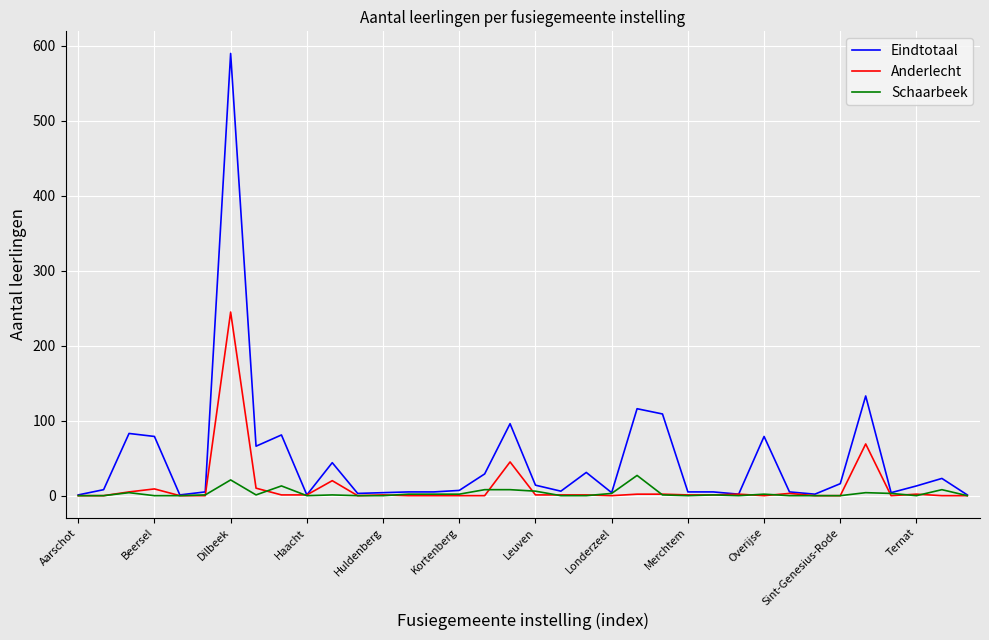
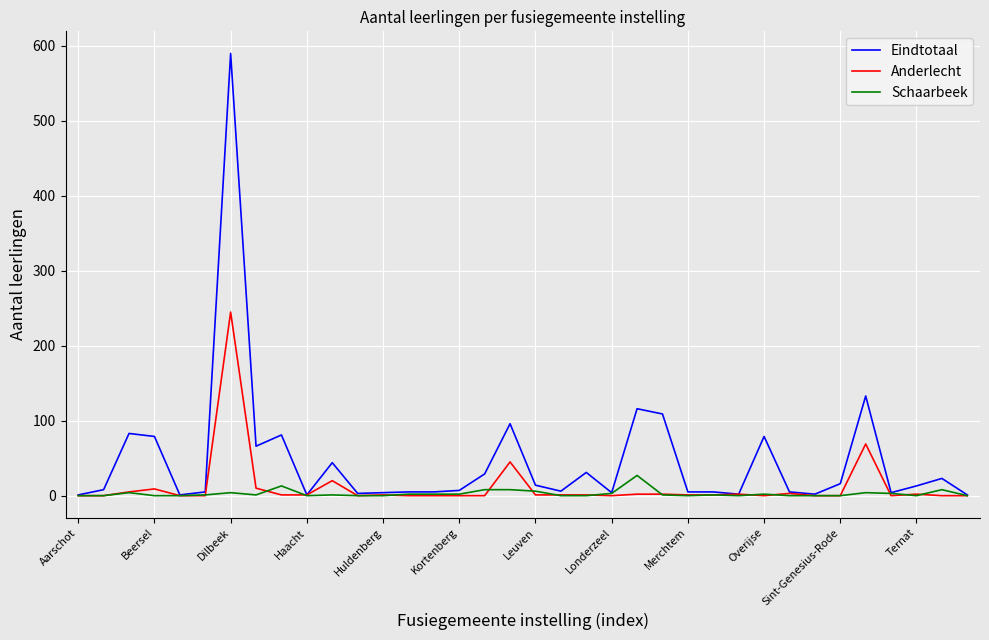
  {
    "Eindtotaal": {
      "Beersel": 80,
      "Dilbeek": 590,
      "Kortenberg": 10,
      "Leuven": 10,
      "Merchtem": 10,
      "Overijse": 80,
      "Sint-Genesius-Rode": 20,
      "Ternat": 10
    },
    "Anderlecht": {
      "Beersel": 10,
      "Dilbeek": 250,
      "Leuven": 0
    },
    "Schaarbeek": {
      "Beersel": 0,
-     "Dilbeek": 20,
+     "Dilbeek": 0,
      "Leuven": 10
    }
  }
